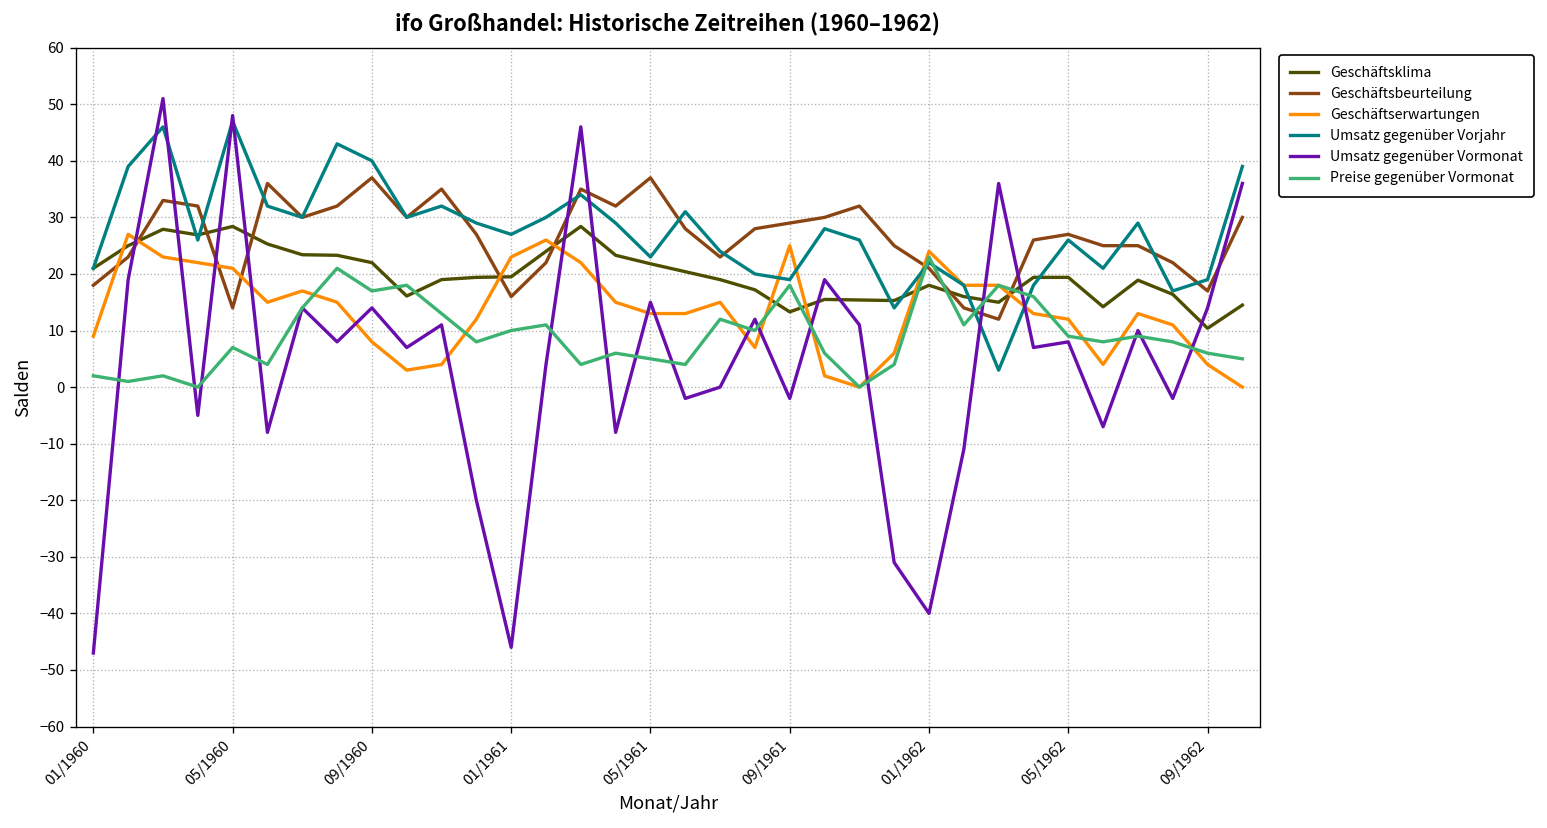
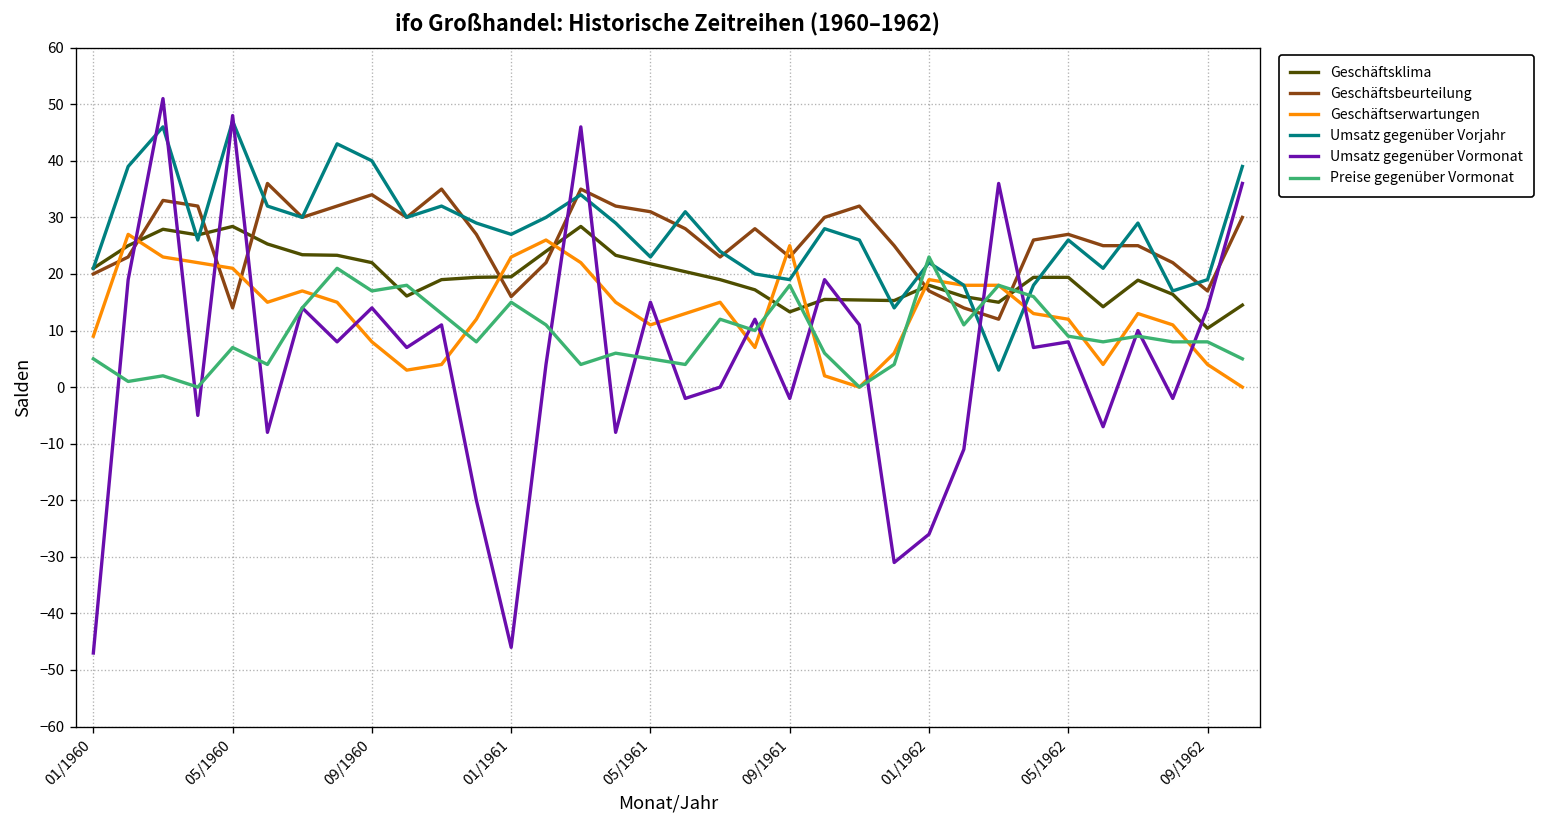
  {
    "Geschäftsklima": {
      "05/1960": 28,
      "09/1960": 22,
      "01/1961": 20,
      "05/1961": 22,
      "09/1961": 13,
      "01/1962": 18,
      "05/1962": 19,
      "09/1962": 10
    },
    "Geschäftsbeurteilung": {
-     "01/1960": 18,
+     "01/1960": 20,
      "05/1960": 14,
-     "09/1960": 37,
+     "09/1960": 34,
      "01/1961": 16,
-     "05/1961": 37,
-     "09/1961": 29,
-     "01/1962": 21,
+     "05/1961": 31,
+     "09/1961": 23,
+     "01/1962": 17,
      "05/1962": 27,
      "09/1962": 17
    },
    "Geschäftserwartungen": {
      "01/1960": 9,
      "05/1960": 21,
      "09/1960": 8,
      "01/1961": 23,
-     "05/1961": 13,
+     "05/1961": 11,
      "09/1961": 25,
-     "01/1962": 24,
+     "01/1962": 19,
      "05/1962": 12,
      "09/1962": 4
    },
    "Umsatz gegenüber Vorjahr": {
      "05/1960": 47,
      "09/1960": 40,
      "01/1961": 27,
      "05/1961": 23,
      "09/1961": 19,
      "01/1962": 22,
      "05/1962": 26,
      "09/1962": 19
    },
    "Umsatz gegenüber Vormonat": {
      "01/1960": -47,
      "05/1960": 48,
      "09/1960": 14,
      "01/1961": -46,
      "05/1961": 15,
      "09/1961": -2,
-     "01/1962": -40,
+     "01/1962": -26,
      "05/1962": 8,
      "09/1962": 14
    },
    "Preise gegenüber Vormonat": {
-     "01/1960": 2,
+     "01/1960": 5,
      "05/1960": 7,
      "09/1960": 17,
-     "01/1961": 10,
+     "01/1961": 15,
      "05/1961": 5,
      "09/1961": 18,
      "01/1962": 23,
      "05/1962": 9,
-     "09/1962": 6
+     "09/1962": 8
    }
  }
